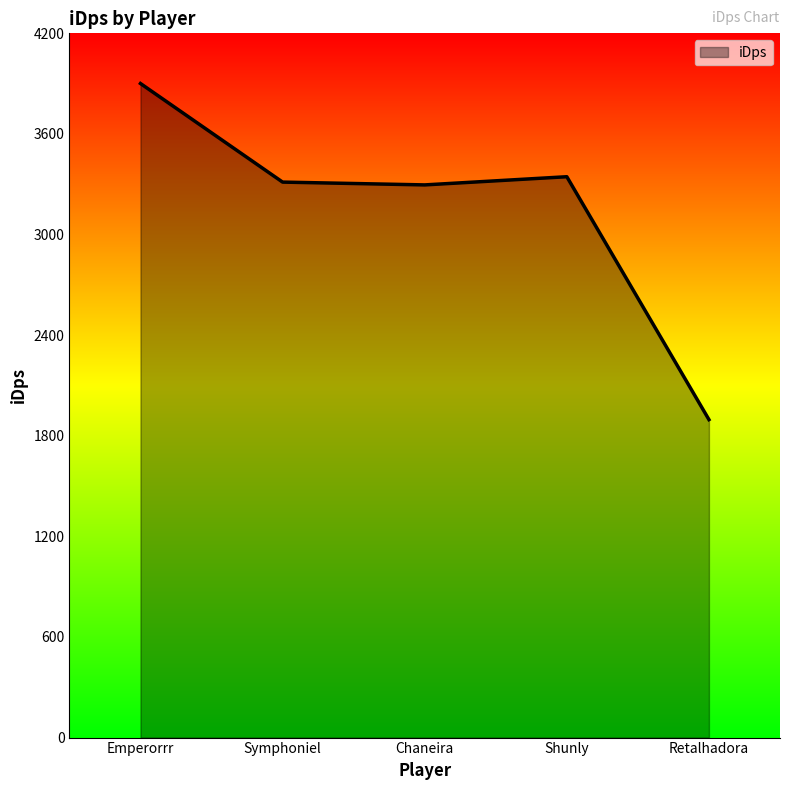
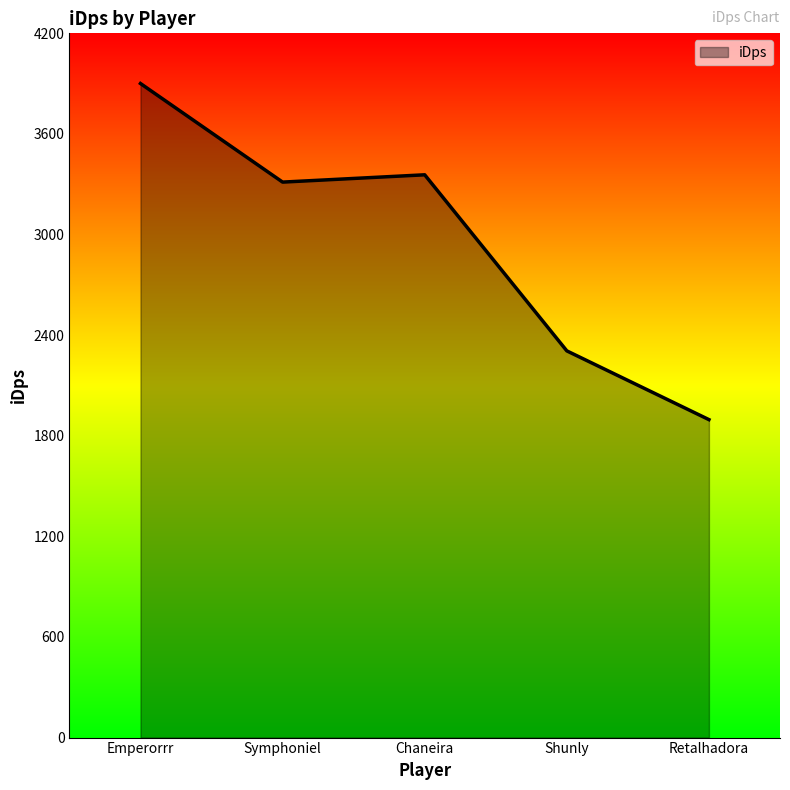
  {
    "Emperorrr": 3900,
    "Symphoniel": 3310,
-   "Chaneira": 3300,
-   "Shunly": 3340,
+   "Chaneira": 3360,
+   "Shunly": 2310,
    "Retalhadora": 1900
  }
